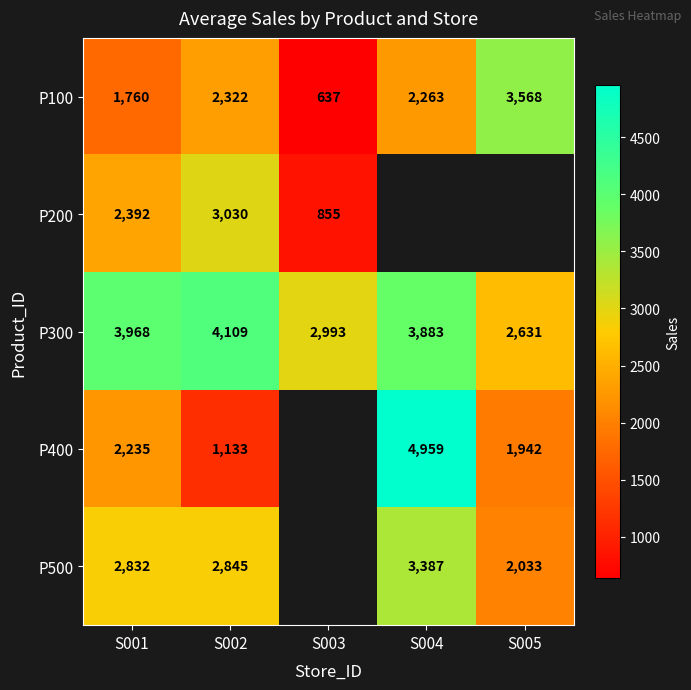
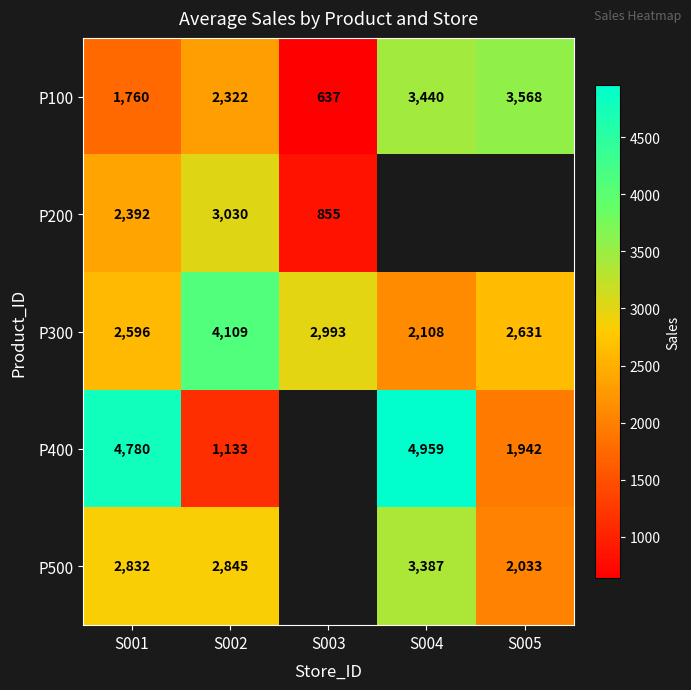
  {
    "P100": {
      "S001": "1,760",
      "S002": "2,322",
      "S003": "637",
-     "S004": "2,263",
+     "S004": "3,440",
      "S005": "3,568"
    },
    "P200": {
      "S001": "2,392",
      "S002": "3,030",
      "S003": "855"
    },
    "P300": {
-     "S001": "3,968",
+     "S001": "2,596",
      "S002": "4,109",
      "S003": "2,993",
-     "S004": "3,883",
+     "S004": "2,108",
      "S005": "2,631"
    },
    "P400": {
-     "S001": "2,235",
+     "S001": "4,780",
      "S002": "1,133",
      "S004": "4,959",
      "S005": "1,942"
    },
    "P500": {
      "S001": "2,832",
      "S002": "2,845",
      "S004": "3,387",
      "S005": "2,033"
    }
  }
